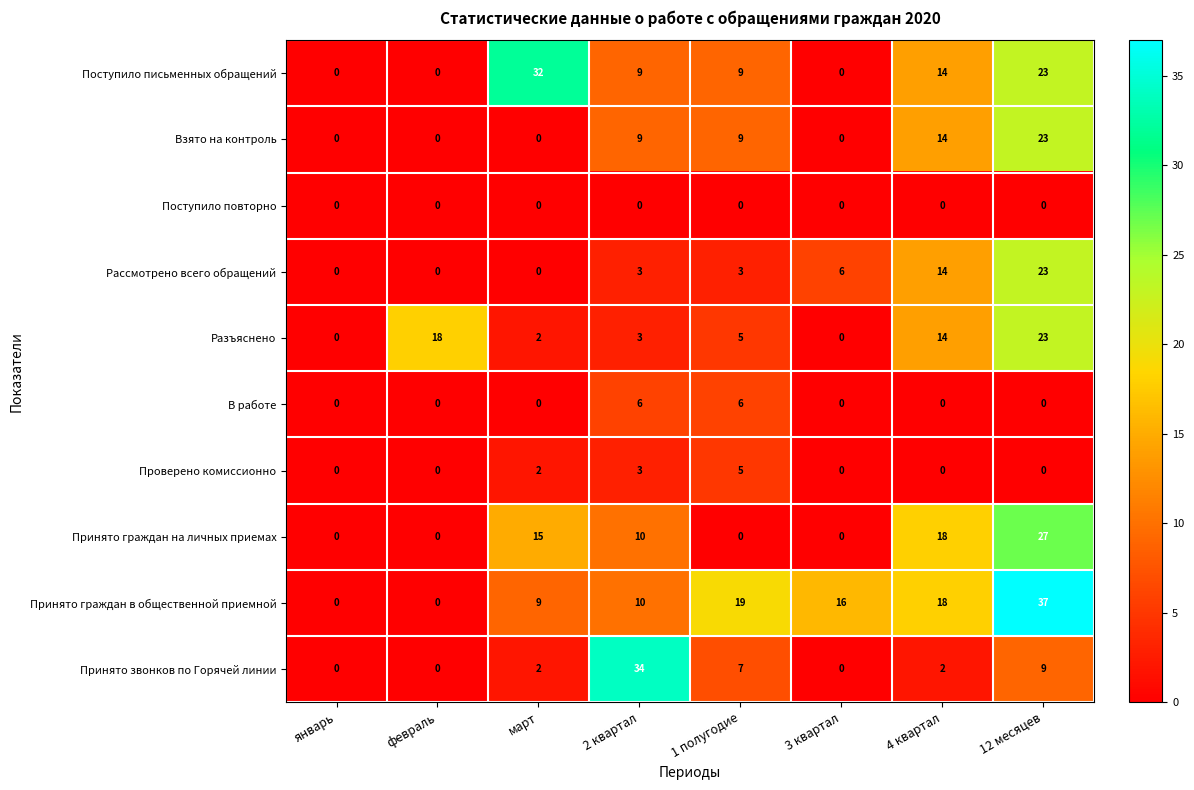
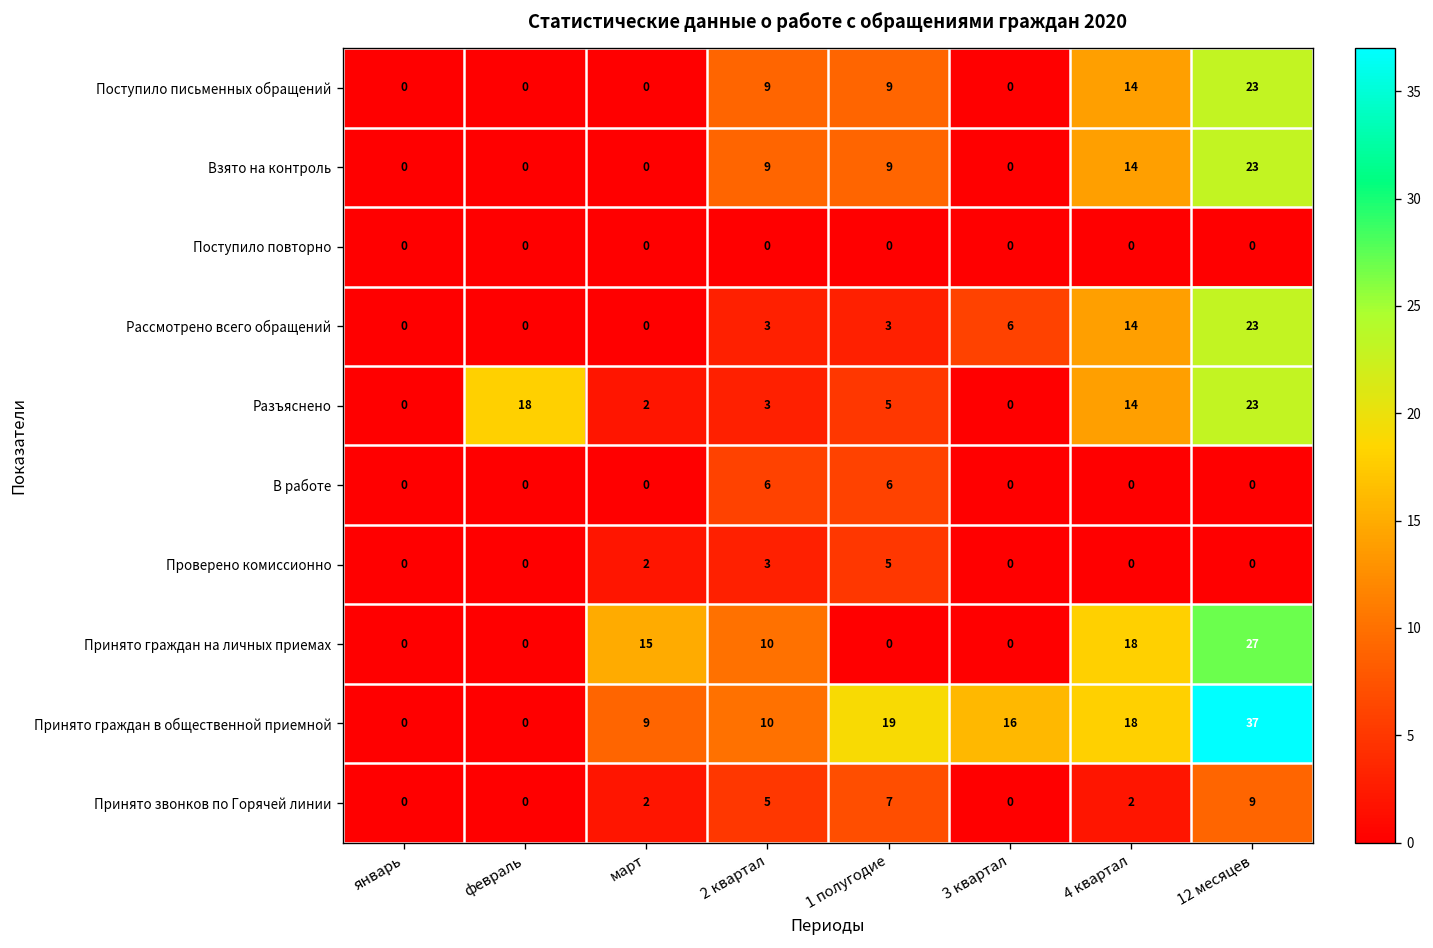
  {
    "Поступило письменных обращений": {
      "январь": 0,
      "февраль": 0,
-     "март": 32,
+     "март": 0,
      "2 квартал": 9,
      "1 полугодие": 9,
      "3 квартал": 0,
      "4 квартал": 14,
      "12 месяцев": 23
    },
    "Взято на контроль": {
      "январь": 0,
      "февраль": 0,
      "март": 0,
      "2 квартал": 9,
      "1 полугодие": 9,
      "3 квартал": 0,
      "4 квартал": 14,
      "12 месяцев": 23
    },
    "Поступило повторно": {
      "январь": 0,
      "февраль": 0,
      "март": 0,
      "2 квартал": 0,
      "1 полугодие": 0,
      "3 квартал": 0,
      "4 квартал": 0,
      "12 месяцев": 0
    },
    "Рассмотрено всего обращений": {
      "январь": 0,
      "февраль": 0,
      "март": 0,
      "2 квартал": 3,
      "1 полугодие": 3,
      "3 квартал": 6,
      "4 квартал": 14,
      "12 месяцев": 23
    },
    "Разъяснено": {
      "январь": 0,
      "февраль": 18,
      "март": 2,
      "2 квартал": 3,
      "1 полугодие": 5,
      "3 квартал": 0,
      "4 квартал": 14,
      "12 месяцев": 23
    },
    "В работе": {
      "январь": 0,
      "февраль": 0,
      "март": 0,
      "2 квартал": 6,
      "1 полугодие": 6,
      "3 квартал": 0,
      "4 квартал": 0,
      "12 месяцев": 0
    },
    "Проверено комиссионно": {
      "январь": 0,
      "февраль": 0,
      "март": 2,
      "2 квартал": 3,
      "1 полугодие": 5,
      "3 квартал": 0,
      "4 квартал": 0,
      "12 месяцев": 0
    },
    "Принято граждан на личных приемах": {
      "январь": 0,
      "февраль": 0,
      "март": 15,
      "2 квартал": 10,
      "1 полугодие": 0,
      "3 квартал": 0,
      "4 квартал": 18,
      "12 месяцев": 27
    },
    "Принято граждан в общественной приемной": {
      "январь": 0,
      "февраль": 0,
      "март": 9,
      "2 квартал": 10,
      "1 полугодие": 19,
      "3 квартал": 16,
      "4 квартал": 18,
      "12 месяцев": 37
    },
    "Принято звонков по Горячей линии": {
      "январь": 0,
      "февраль": 0,
      "март": 2,
-     "2 квартал": 34,
+     "2 квартал": 5,
      "1 полугодие": 7,
      "3 квартал": 0,
      "4 квартал": 2,
      "12 месяцев": 9
    }
  }
